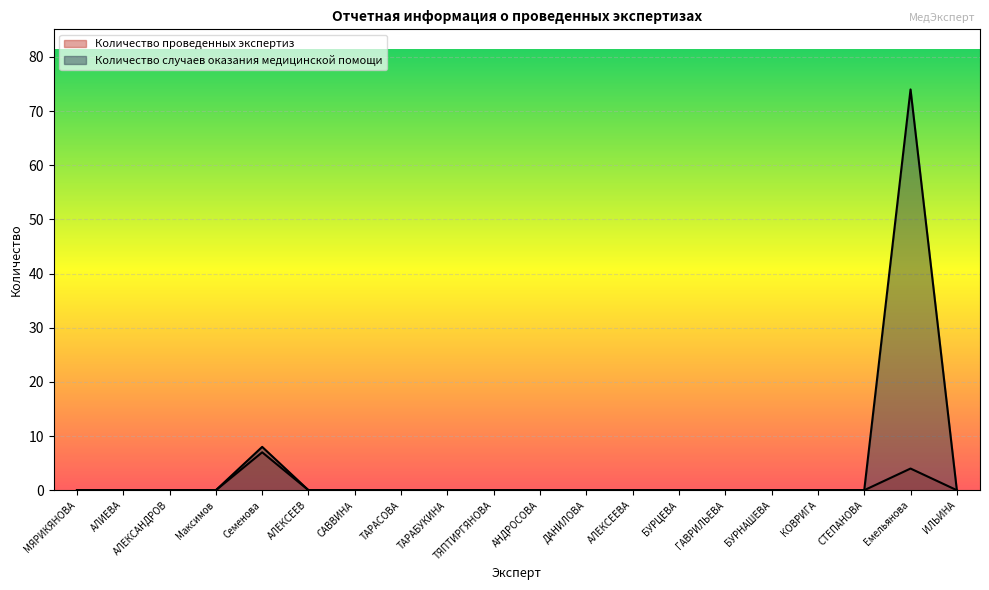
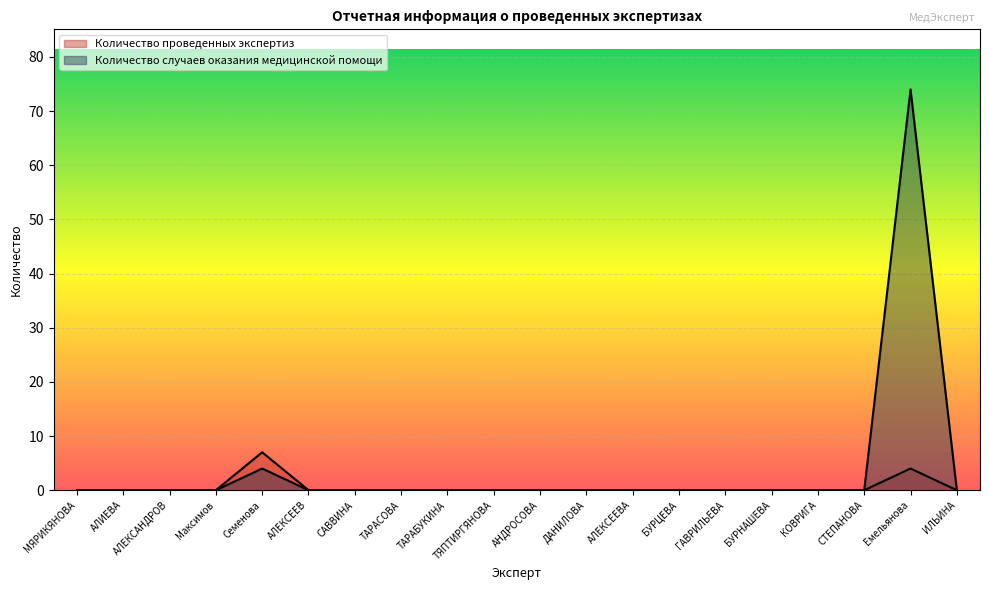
  {
    "Количество проведенных экспертиз": {
      "Семенова": 7,
      "Емельянова": 4
    },
    "Количество случаев оказания медицинской помощи": {
-     "Семенова": 8,
+     "Семенова": 4,
      "Емельянова": 74
    }
  }
